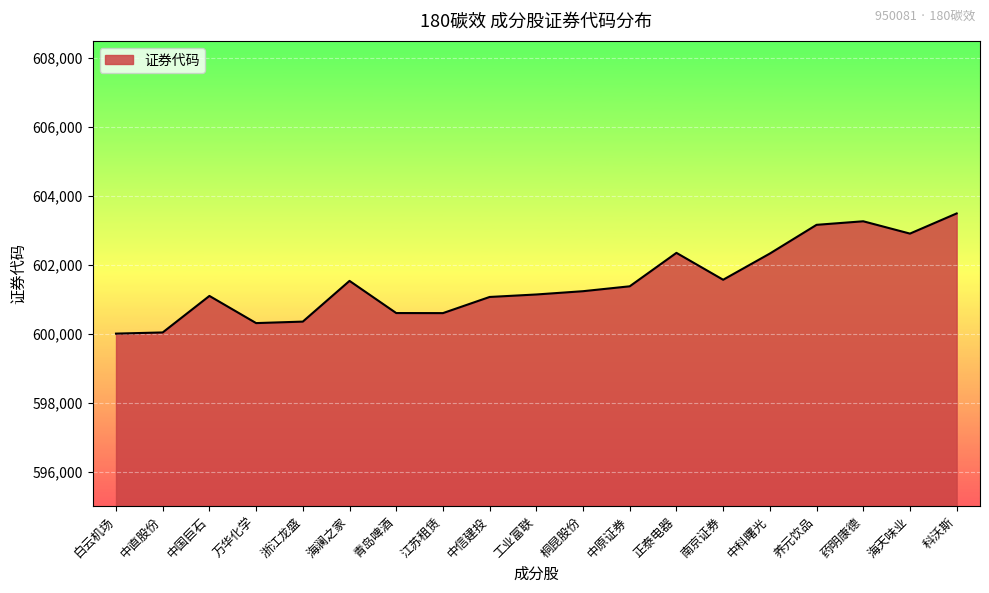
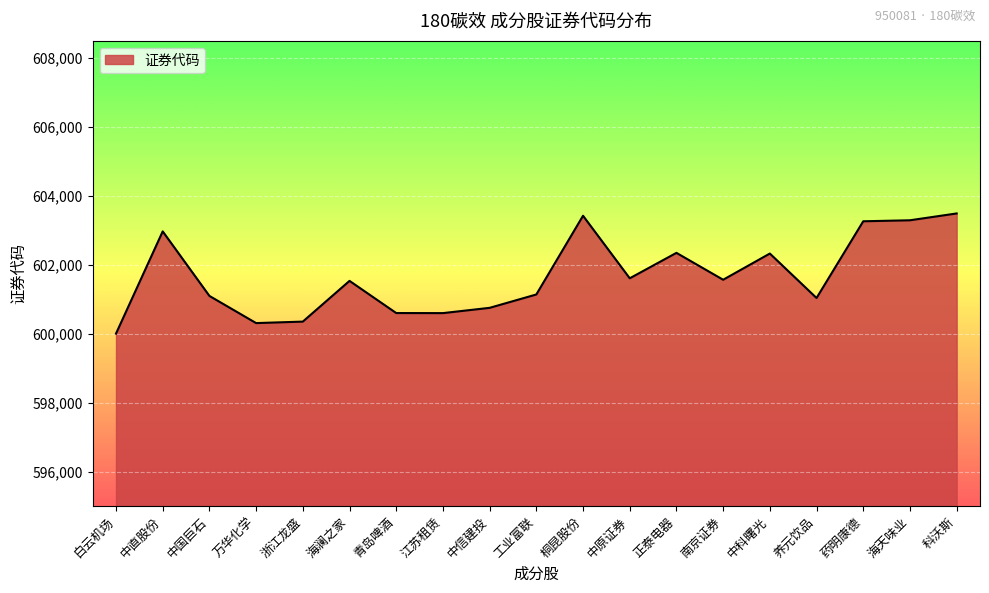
  {
    "白云机场": "600,000",
-   "中直股份": "600,000",
+   "中直股份": "603,000",
    "中国巨石": "601,100",
    "万华化学": "600,300",
    "浙江龙盛": "600,400",
    "海澜之家": "601,500",
    "青岛啤酒": "600,600",
    "江苏租赁": "600,600",
-   "中信建投": "601,100",
+   "中信建投": "600,800",
    "工业富联": "601,100",
-   "桐昆股份": "601,200",
-   "中原证券": "601,400",
+   "桐昆股份": "603,400",
+   "中原证券": "601,600",
    "正泰电器": "602,300",
    "南京证券": "601,600",
    "中科曙光": "602,300",
-   "养元饮品": "603,200",
+   "养元饮品": "601,000",
    "药明康德": "603,300",
-   "海天味业": "602,900",
+   "海天味业": "603,300",
    "科沃斯": "603,500"
  }
